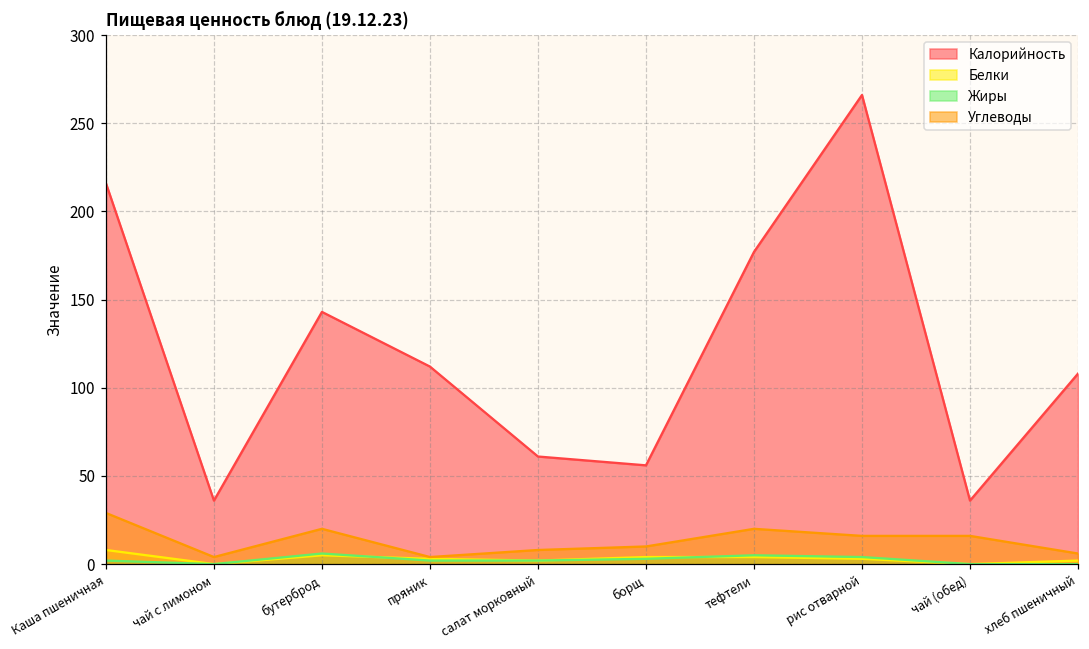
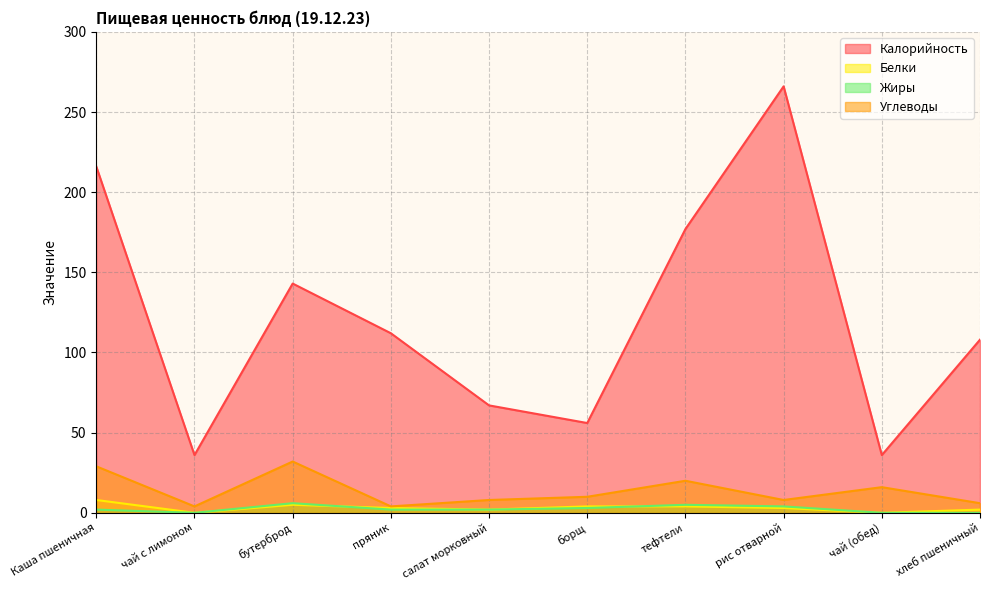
  {
    "Калорийность": {
      "Каша пшеничная": 216,
      "чай с лимоном": 36,
      "бутерброд": 143,
      "пряник": 112,
-     "салат морковный": 61,
+     "салат морковный": 67,
      "борщ": 56,
      "тефтели": 177,
      "рис отварной": 266,
      "чай (обед)": 36,
      "хлеб пшеничный": 108
    },
    "Белки": {
      "Каша пшеничная": 8,
      "хлеб пшеничный": 2
    },
    "Жиры": {
      "Каша пшеничная": 2,
      "хлеб пшеничный": 0
    },
    "Углеводы": {
      "Каша пшеничная": 29,
      "чай с лимоном": 4,
-     "бутерброд": 20,
+     "бутерброд": 32,
      "салат морковный": 8,
      "борщ": 10,
      "тефтели": 20,
-     "рис отварной": 16,
+     "рис отварной": 8,
      "чай (обед)": 16,
      "хлеб пшеничный": 6
    }
  }
